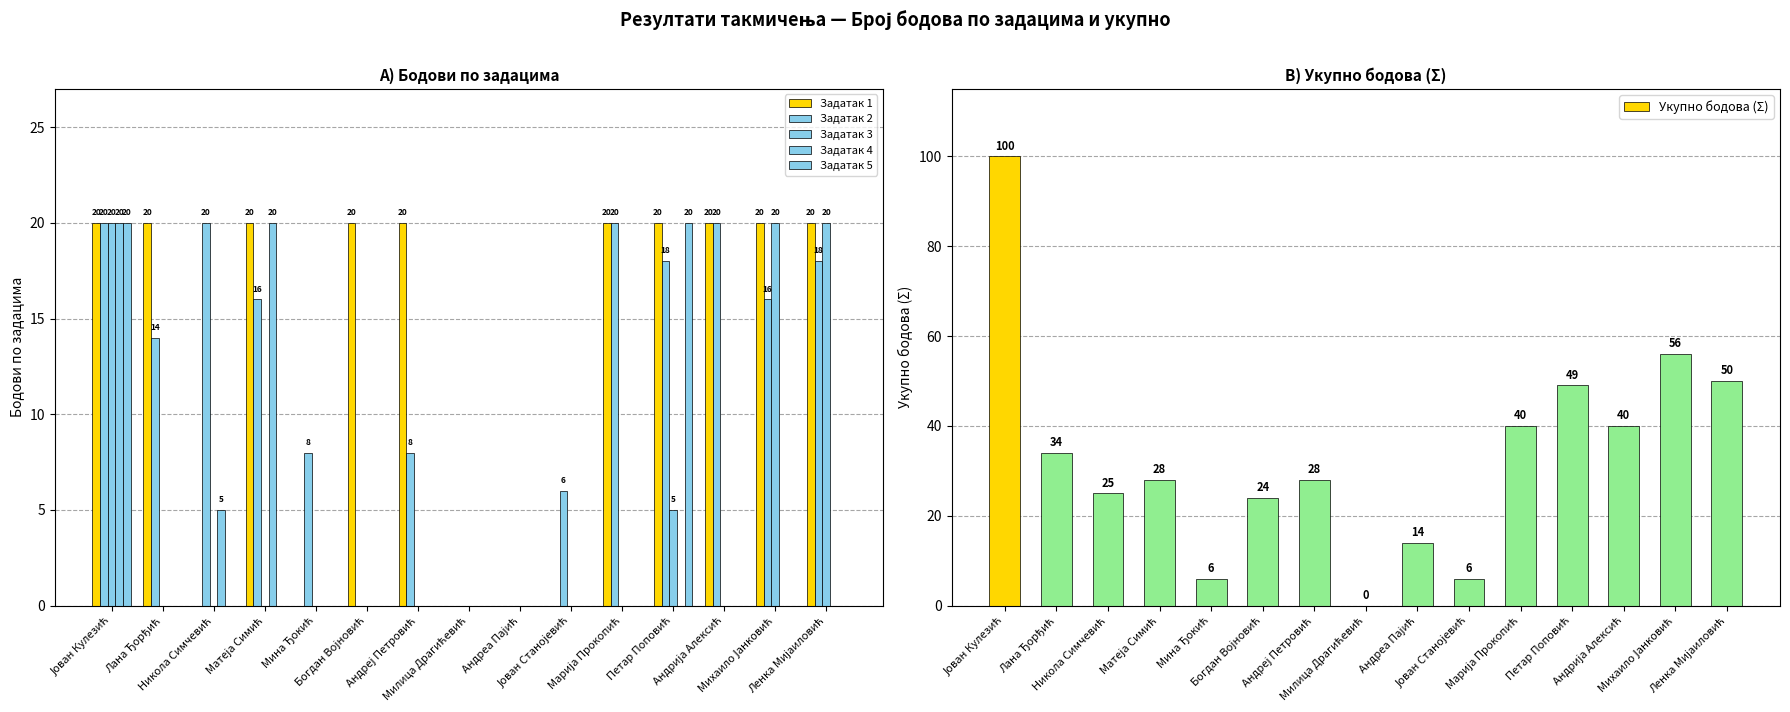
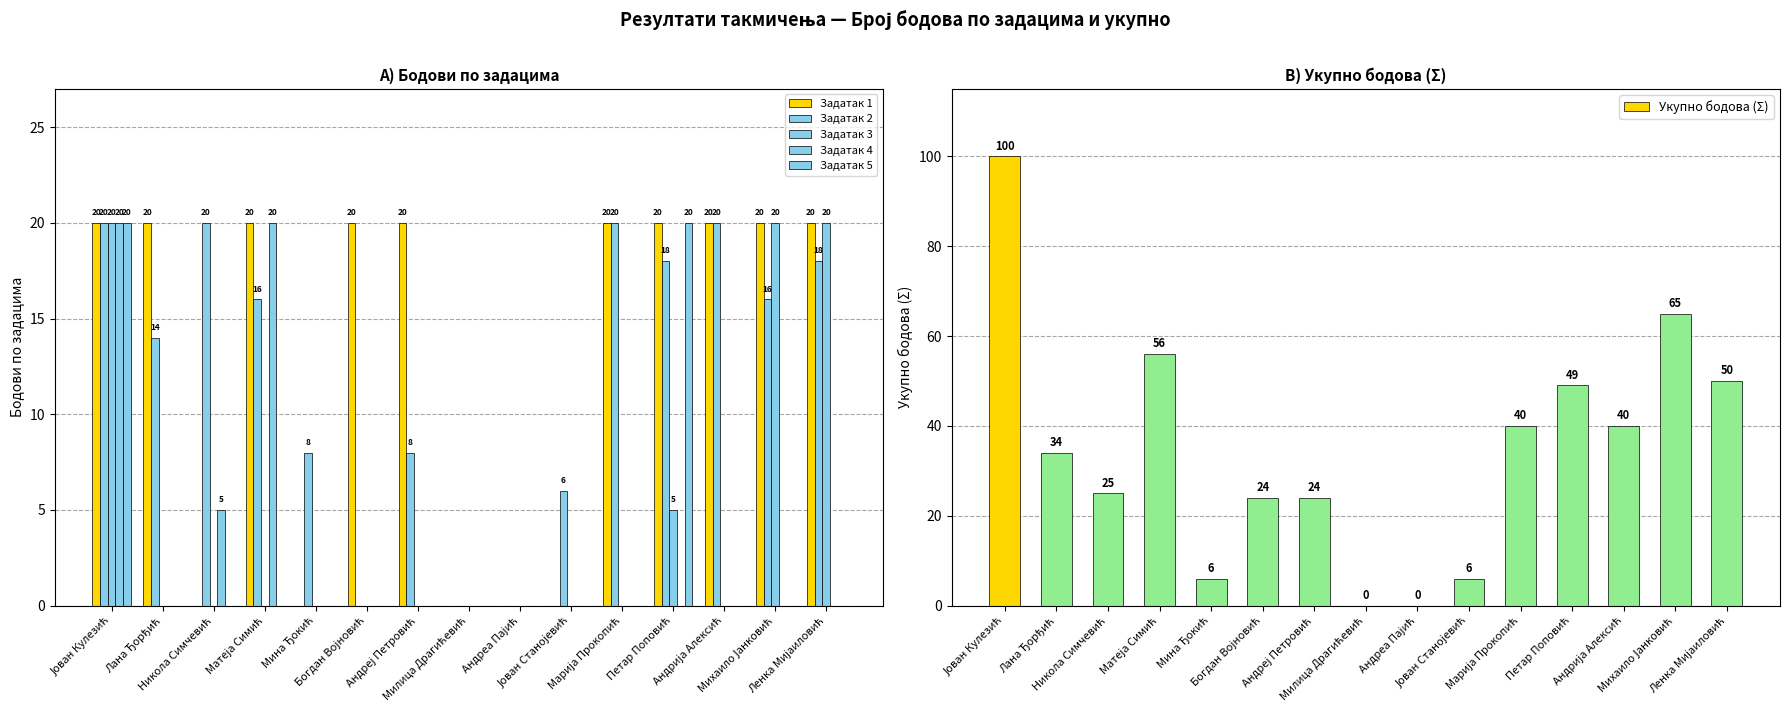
  {
    "A) Бодови по задацима": {
      "Задатак 1": {
        "Лана Ђорђић": 20,
        "Матеја Симић": 20,
        "Богдан Војновић": 20,
        "Андреј Петровић": 20,
        "Петар Поповић": 20,
        "Михаило Јанковић": 20,
        "Ленка Мијаиловић": 20
      }
    },
    "B) Укупно бодова (Σ)": {
      "Јован Кулезић": 100,
      "Лана Ђорђић": 34,
      "Никола Симчевић": 25,
-     "Матеја Симић": 28,
+     "Матеја Симић": 56,
      "Мина Ђокић": 6,
      "Богдан Војновић": 24,
-     "Андреј Петровић": 28,
+     "Андреј Петровић": 24,
      "Милица Драгићевић": 0,
-     "Андреа Пајић": 14,
+     "Андреа Пајић": 0,
      "Јован Станојевић": 6,
      "Марија Прокопић": 40,
      "Петар Поповић": 49,
      "Андрија Алексић": 40,
-     "Михаило Јанковић": 56,
+     "Михаило Јанковић": 65,
      "Ленка Мијаиловић": 50
    }
  }
